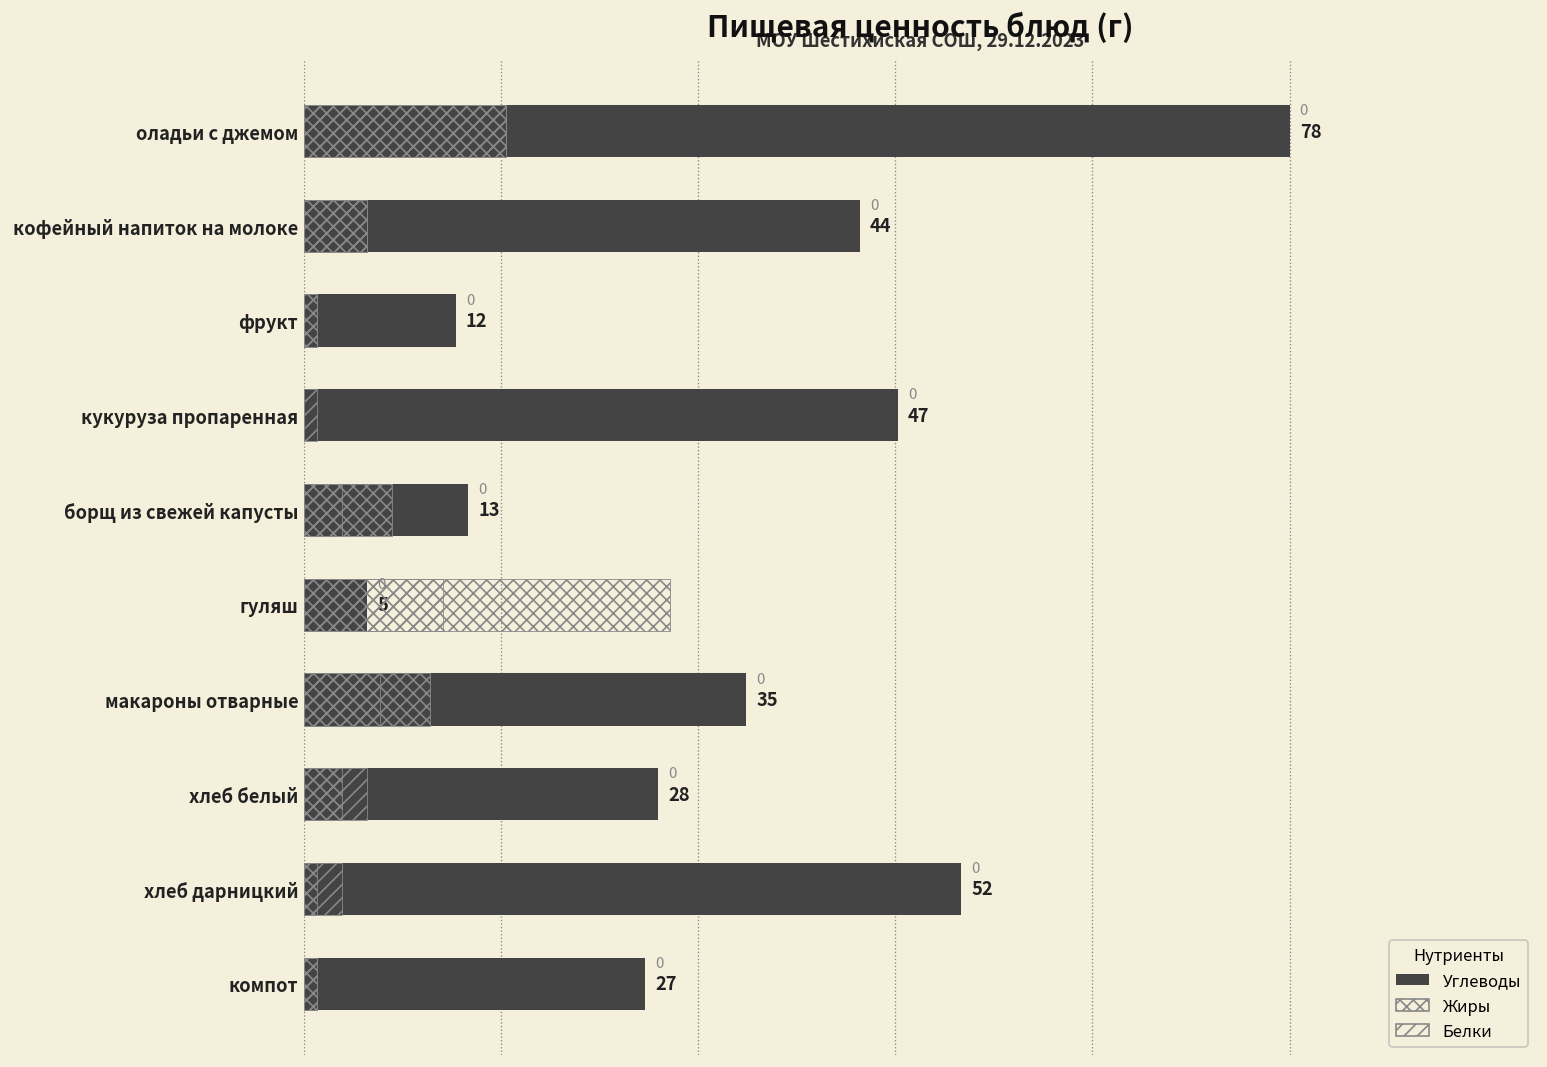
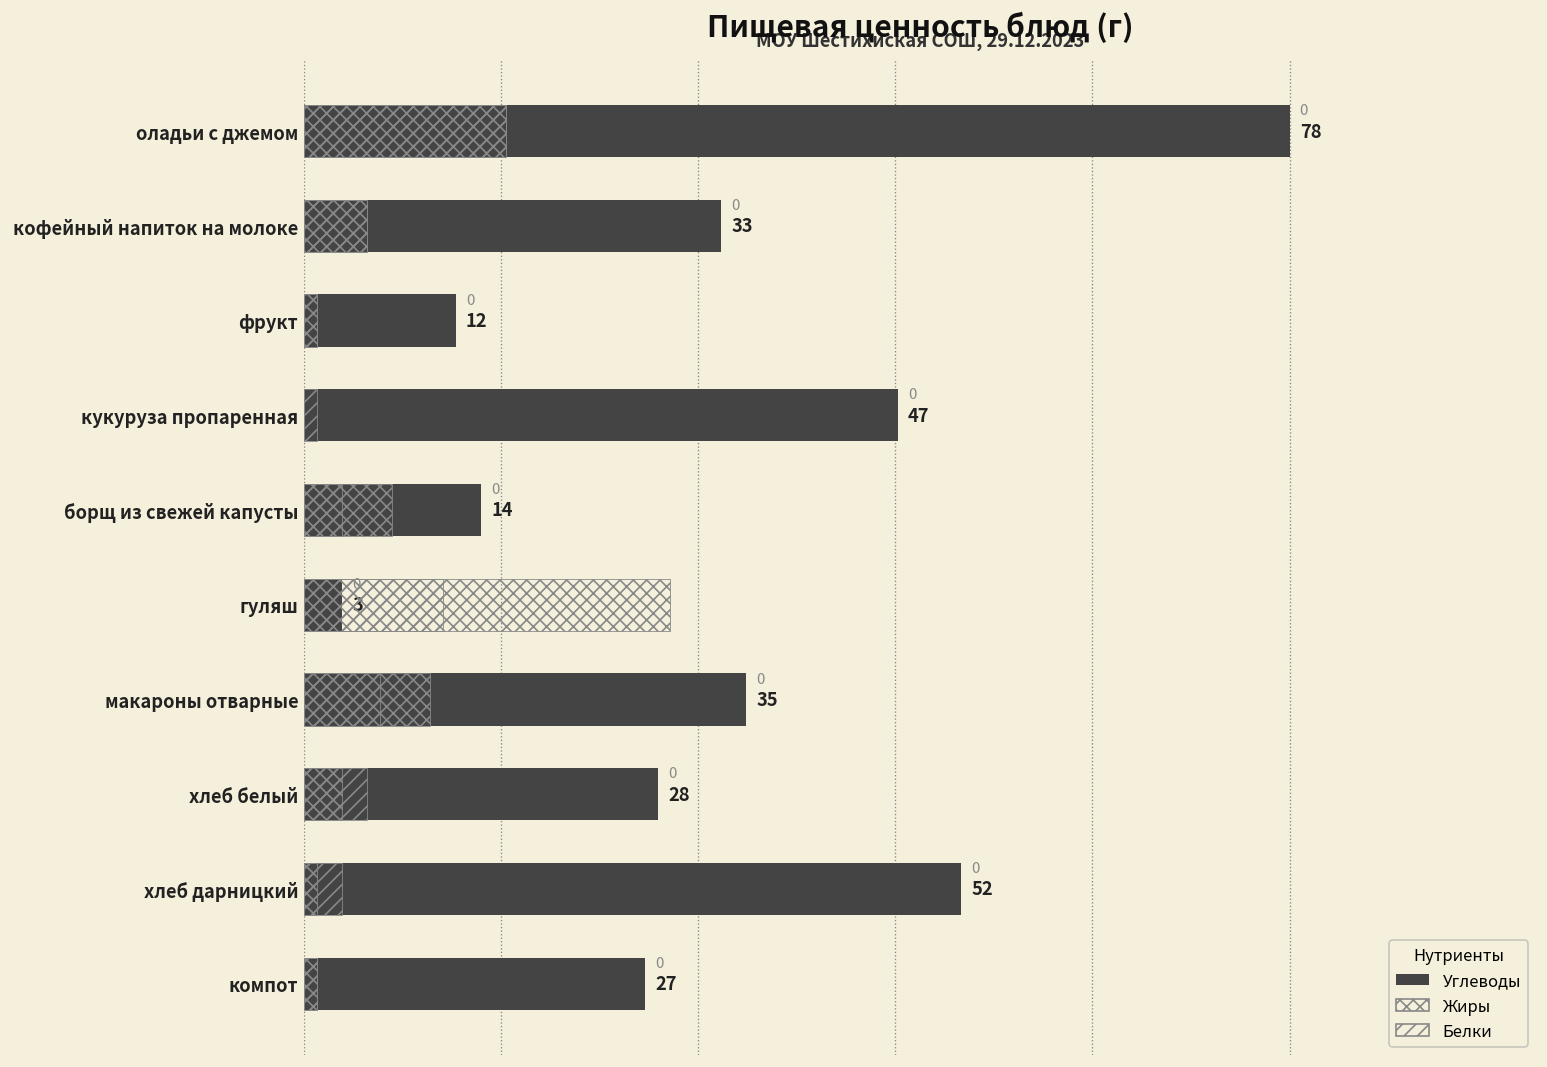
  {
    "Углеводы": {
      "оладьи с джемом": 78,
-     "кофейный напиток на молоке": 44,
+     "кофейный напиток на молоке": 33,
      "фрукт": 12,
      "кукуруза пропаренная": 47,
-     "борщ из свежей капусты": 13,
-     "гуляш": 5,
+     "борщ из свежей капусты": 14,
+     "гуляш": 3,
      "макароны отварные": 35,
      "хлеб белый": 28,
      "хлеб дарницкий": 52,
      "компот": 27
    }
  }
